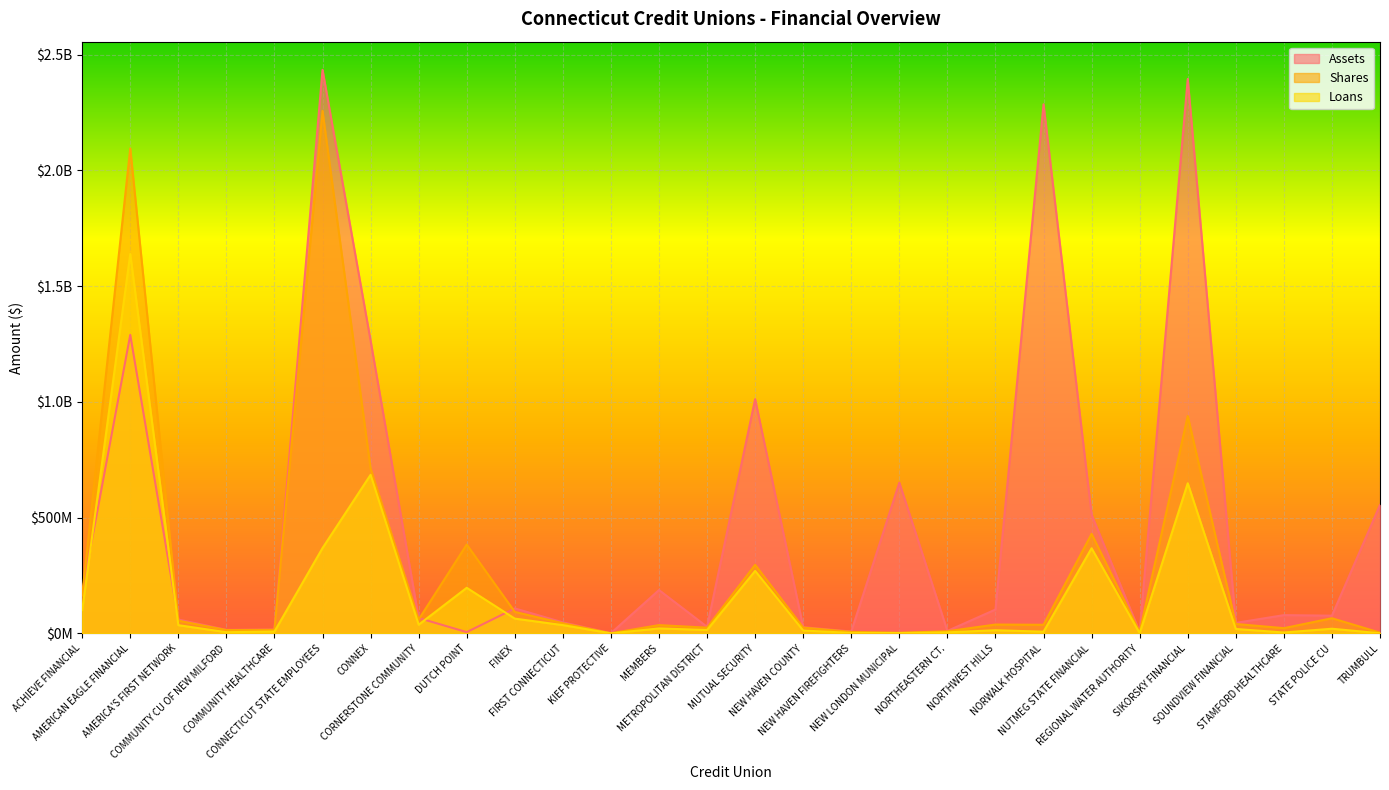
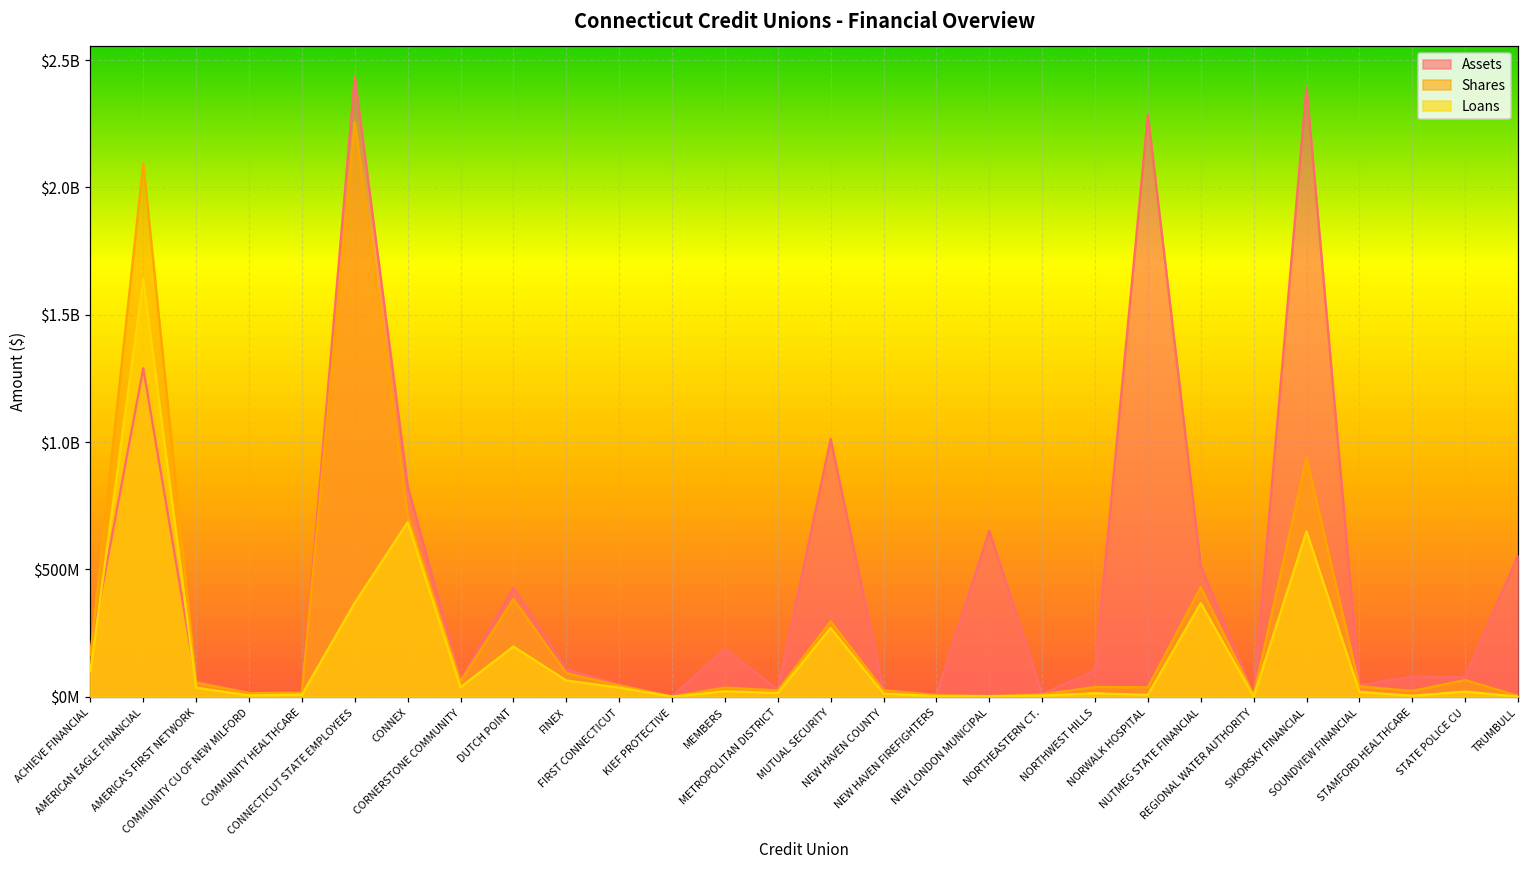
  {
    "Assets": {
      "ACHIEVE FINANCIAL": "$180000000",
      "AMERICAN EAGLE FINANCIAL": "$1290000000",
      "CONNECTICUT STATE EMPLOYEES": "$2430000000",
-     "CONNEX": "$1260000000",
-     "DUTCH POINT": "$10000000",
+     "CONNEX": "$830000000",
+     "DUTCH POINT": "$430000000",
      "FINEX": "$110000000",
      "MEMBERS": "$190000000",
      "MUTUAL SECURITY": "$1010000000",
      "NEW LONDON MUNICIPAL": "$650000000",
      "NORTHWEST HILLS": "$100000000",
      "NORWALK HOSPITAL": "$2290000000",
      "NUTMEG STATE FINANCIAL": "$510000000",
      "SIKORSKY FINANCIAL": "$2390000000",
      "STAMFORD HEALTHCARE": "$80000000",
      "TRUMBULL": "$550000000"
    }
  }
